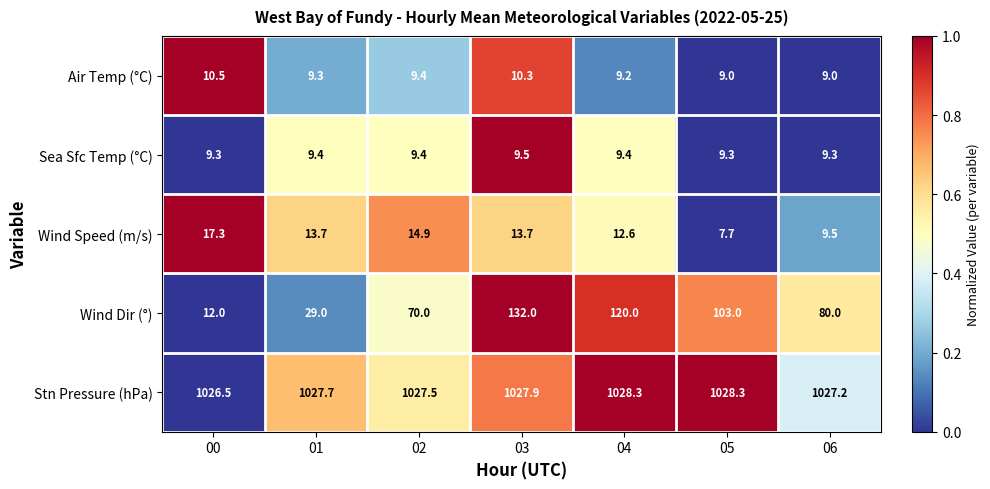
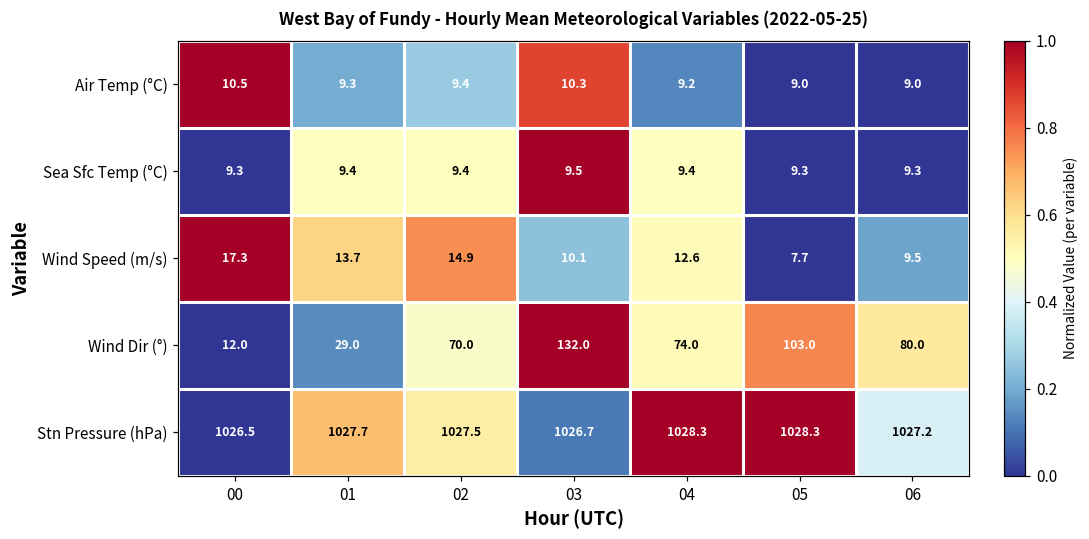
  {
    "Air Temp (°C)": {
      "00": 10.5,
      "01": 9.3,
      "02": 9.4,
      "03": 10.3,
      "04": 9.2,
      "05": 9.0,
      "06": 9.0
    },
    "Sea Sfc Temp (°C)": {
      "00": 9.3,
      "01": 9.4,
      "02": 9.4,
      "03": 9.5,
      "04": 9.4,
      "05": 9.3,
      "06": 9.3
    },
    "Wind Speed (m/s)": {
      "00": 17.3,
      "01": 13.7,
      "02": 14.9,
-     "03": 13.7,
+     "03": 10.1,
      "04": 12.6,
      "05": 7.7,
      "06": 9.5
    },
    "Wind Dir (°)": {
      "00": 12.0,
      "01": 29.0,
      "02": 70.0,
      "03": 132.0,
-     "04": 120.0,
+     "04": 74.0,
      "05": 103.0,
      "06": 80.0
    },
    "Stn Pressure (hPa)": {
      "00": 1026.5,
      "01": 1027.7,
      "02": 1027.5,
-     "03": 1027.9,
+     "03": 1026.7,
      "04": 1028.3,
      "05": 1028.3,
      "06": 1027.2
    }
  }
